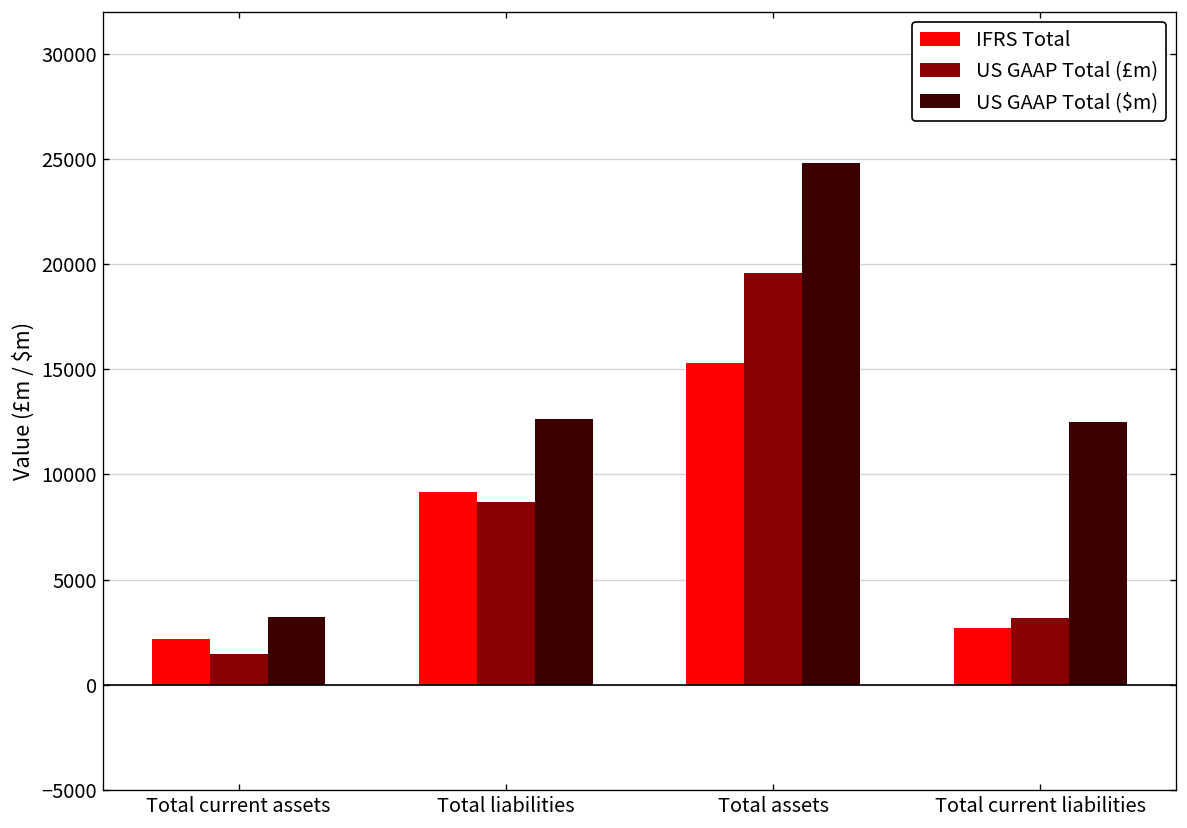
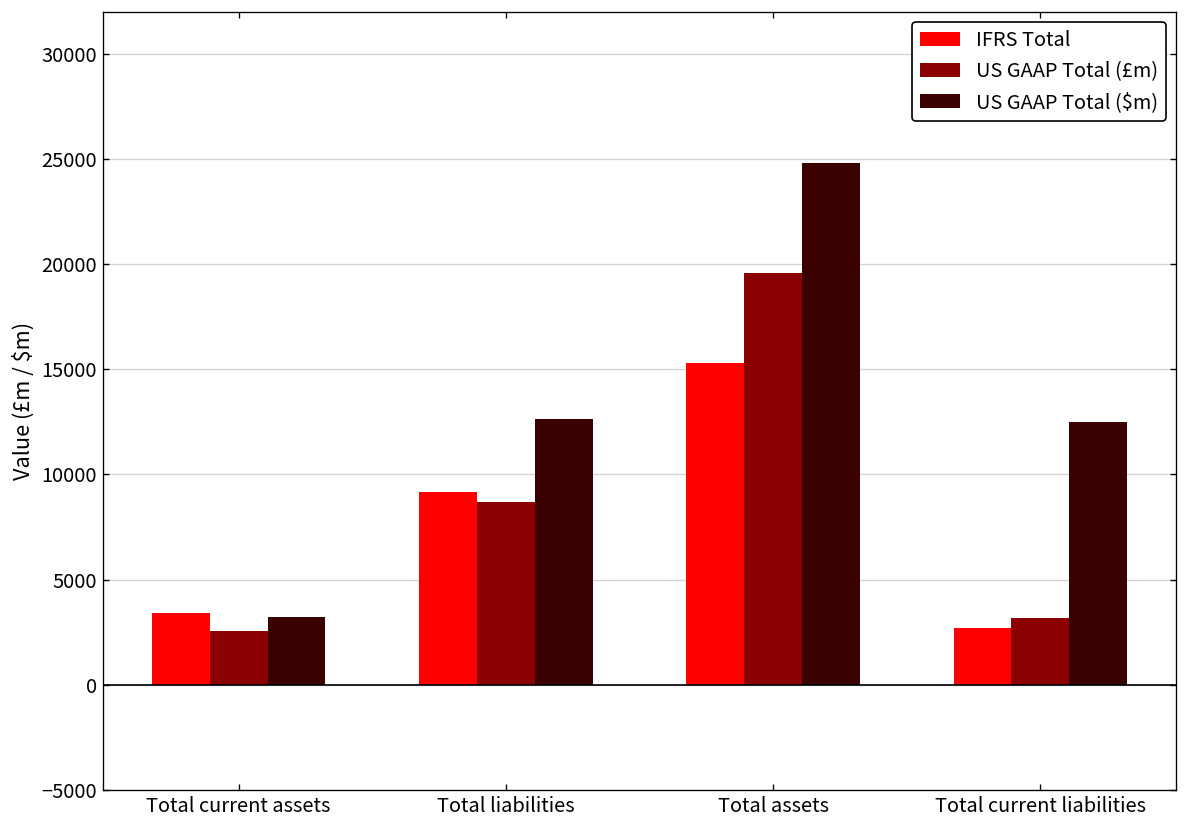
  {
    "IFRS Total": {
-     "Total current assets": 2200,
+     "Total current assets": 3400,
      "Total liabilities": 9200,
      "Total assets": 15300,
      "Total current liabilities": 2700
    },
    "US GAAP Total (£m)": {
-     "Total current assets": 1400,
+     "Total current assets": 2500,
      "Total liabilities": 8700,
      "Total assets": 19600,
      "Total current liabilities": 3200
    },
    "US GAAP Total ($m)": {
      "Total current assets": 3200,
      "Total liabilities": 12600,
      "Total assets": 24800,
      "Total current liabilities": 12500
    }
  }
